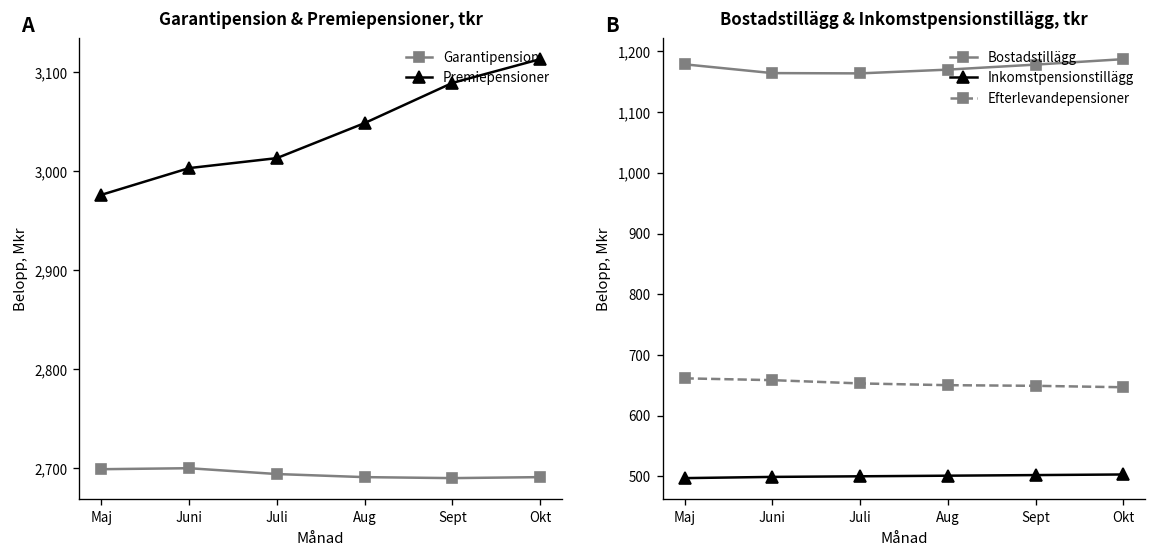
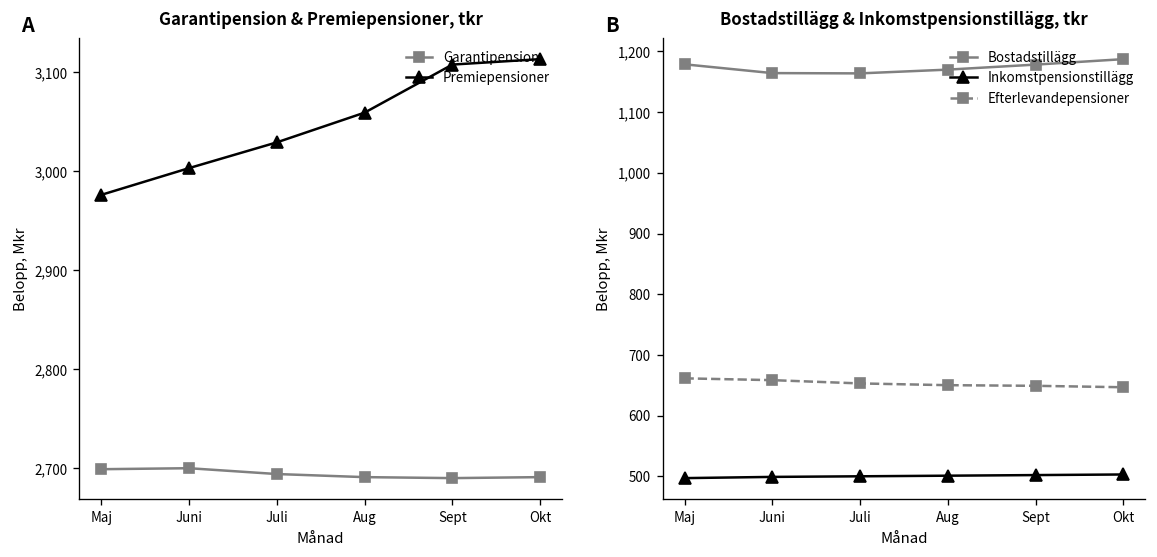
  {
    "Garantipension & Premiepensioner, tkr": {
      "Garantipension": {
        "Maj": "2,700",
        "Juni": "2,700",
        "Juli": "2,690",
        "Aug": "2,690",
        "Sept": "2,690",
        "Okt": "2,690"
      },
      "Premiepensioner": {
        "Maj": "2,980",
        "Juni": "3,000",
-       "Juli": "3,010",
-       "Aug": "3,050",
-       "Sept": "3,090",
+       "Juli": "3,030",
+       "Aug": "3,060",
+       "Sept": "3,110",
        "Okt": "3,110"
      }
    },
    "Bostadstillägg & Inkomstpensionstillägg, tkr": {
      "Inkomstpensionstillägg": {
        "Maj": "500",
        "Juni": "500",
        "Juli": "500",
        "Aug": "500",
        "Sept": "500",
        "Okt": "500"
      }
    }
  }
